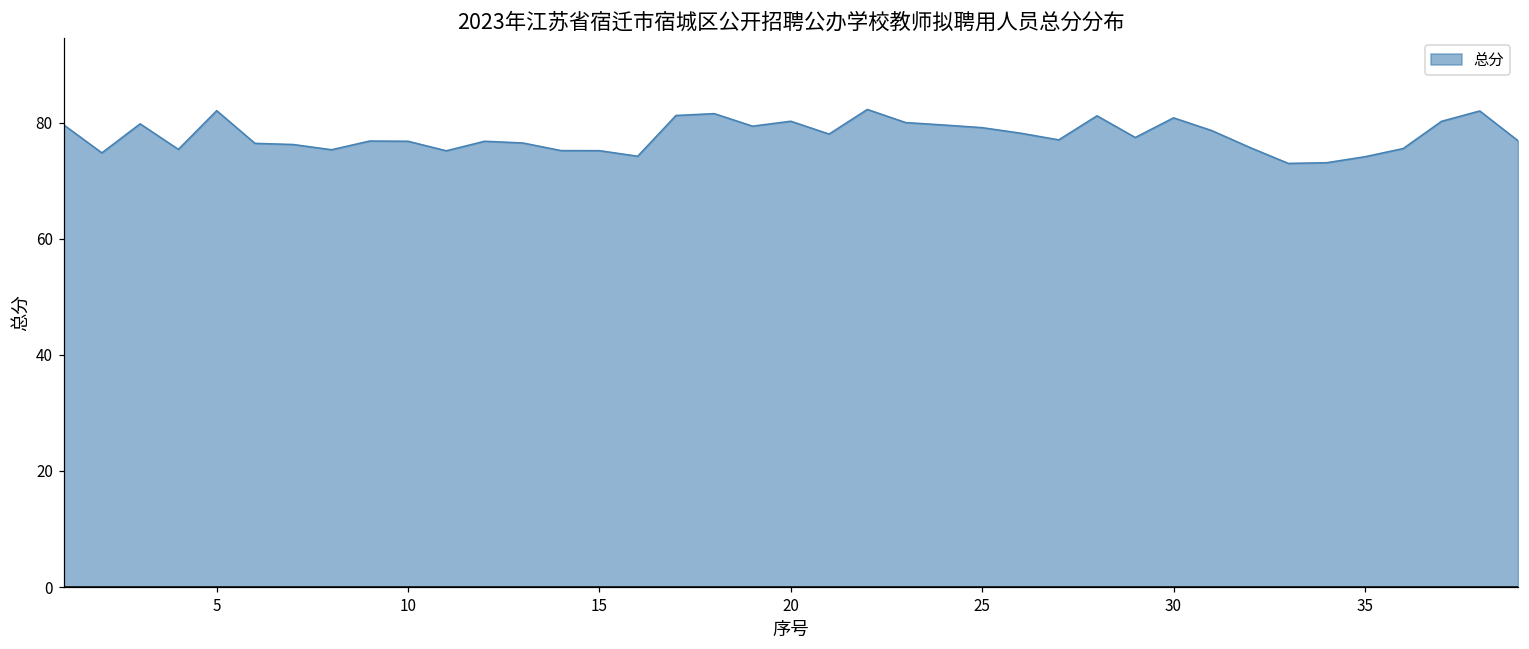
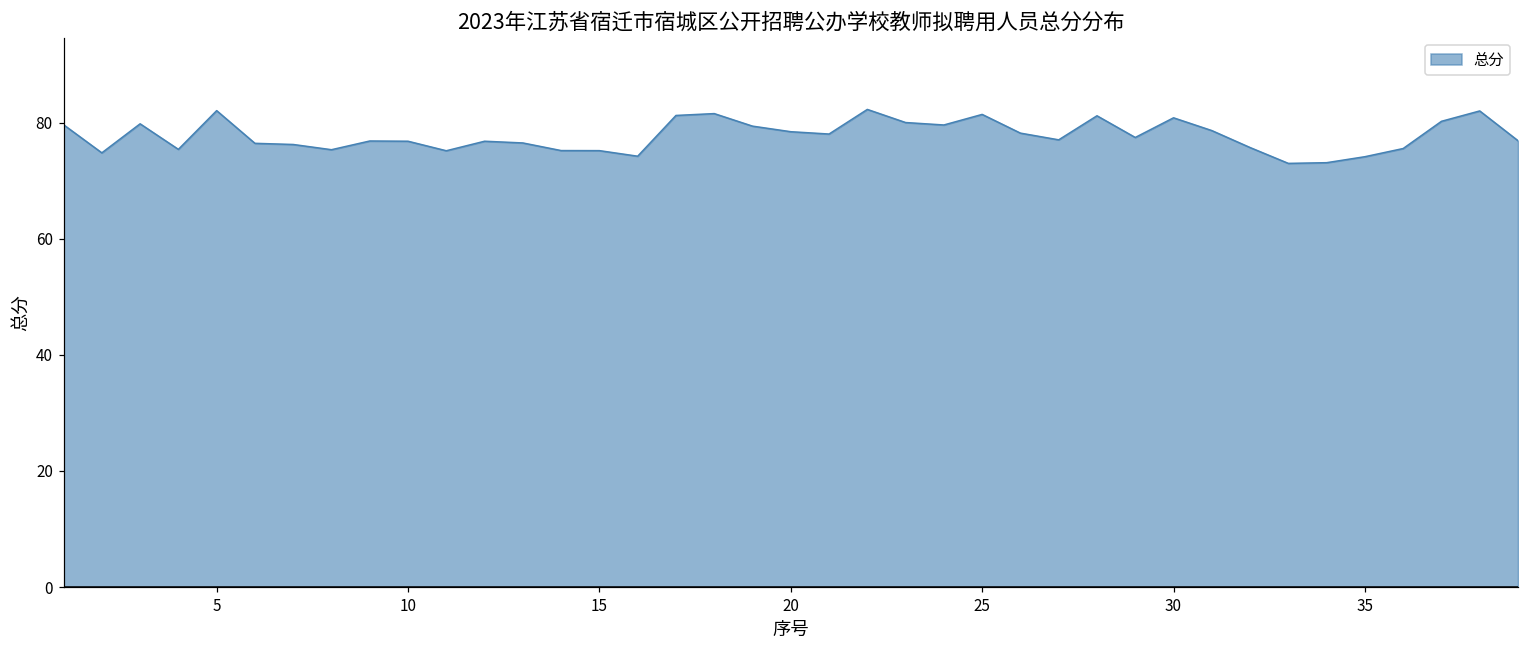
  {
    "5": 82,
    "10": 77,
    "15": 75,
-   "20": 80,
-   "25": 79,
+   "20": 78,
+   "25": 81,
    "30": 81,
    "35": 74
  }
